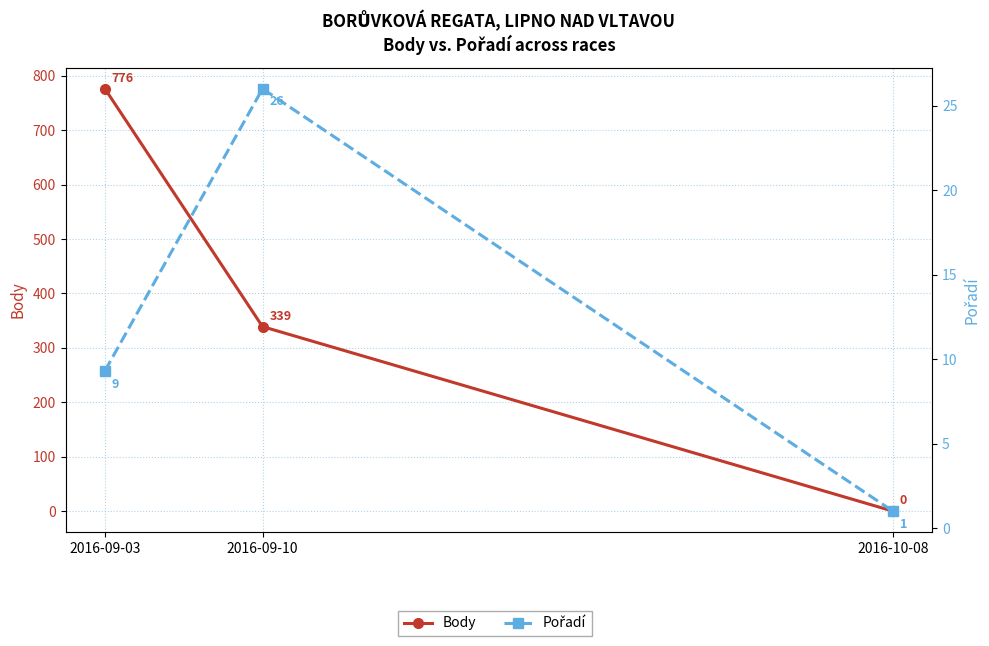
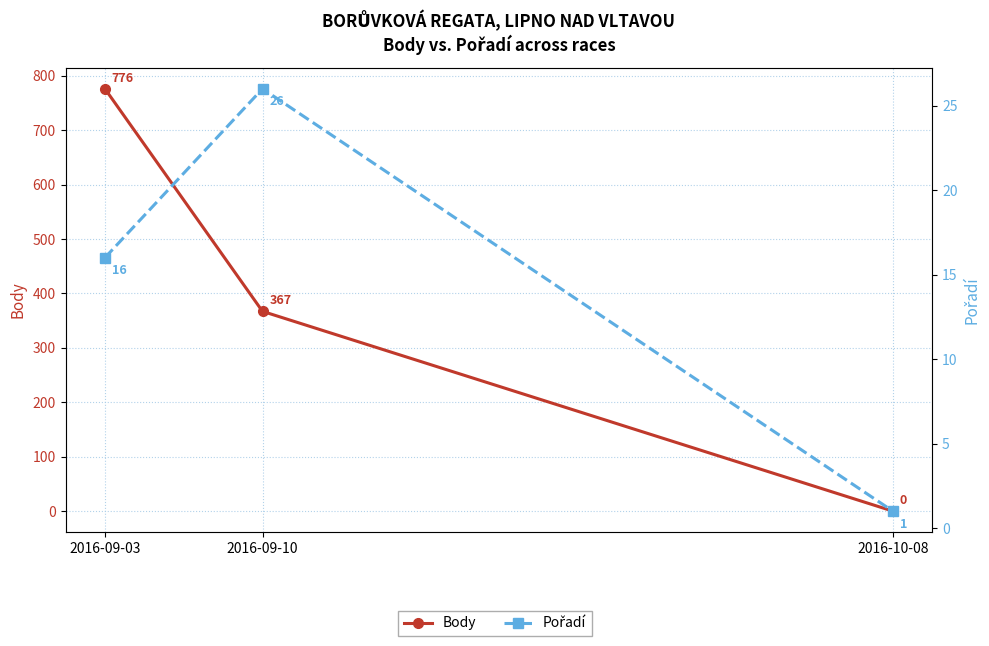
  {
    "Body": {
      "2016-09-03": 776,
-     "2016-09-10": 339,
+     "2016-09-10": 367,
      "2016-10-08": 0
    },
    "Pořadí": {
-     "2016-09-03": 9,
+     "2016-09-03": 16,
      "2016-09-10": 26,
      "2016-10-08": 1
    }
  }
